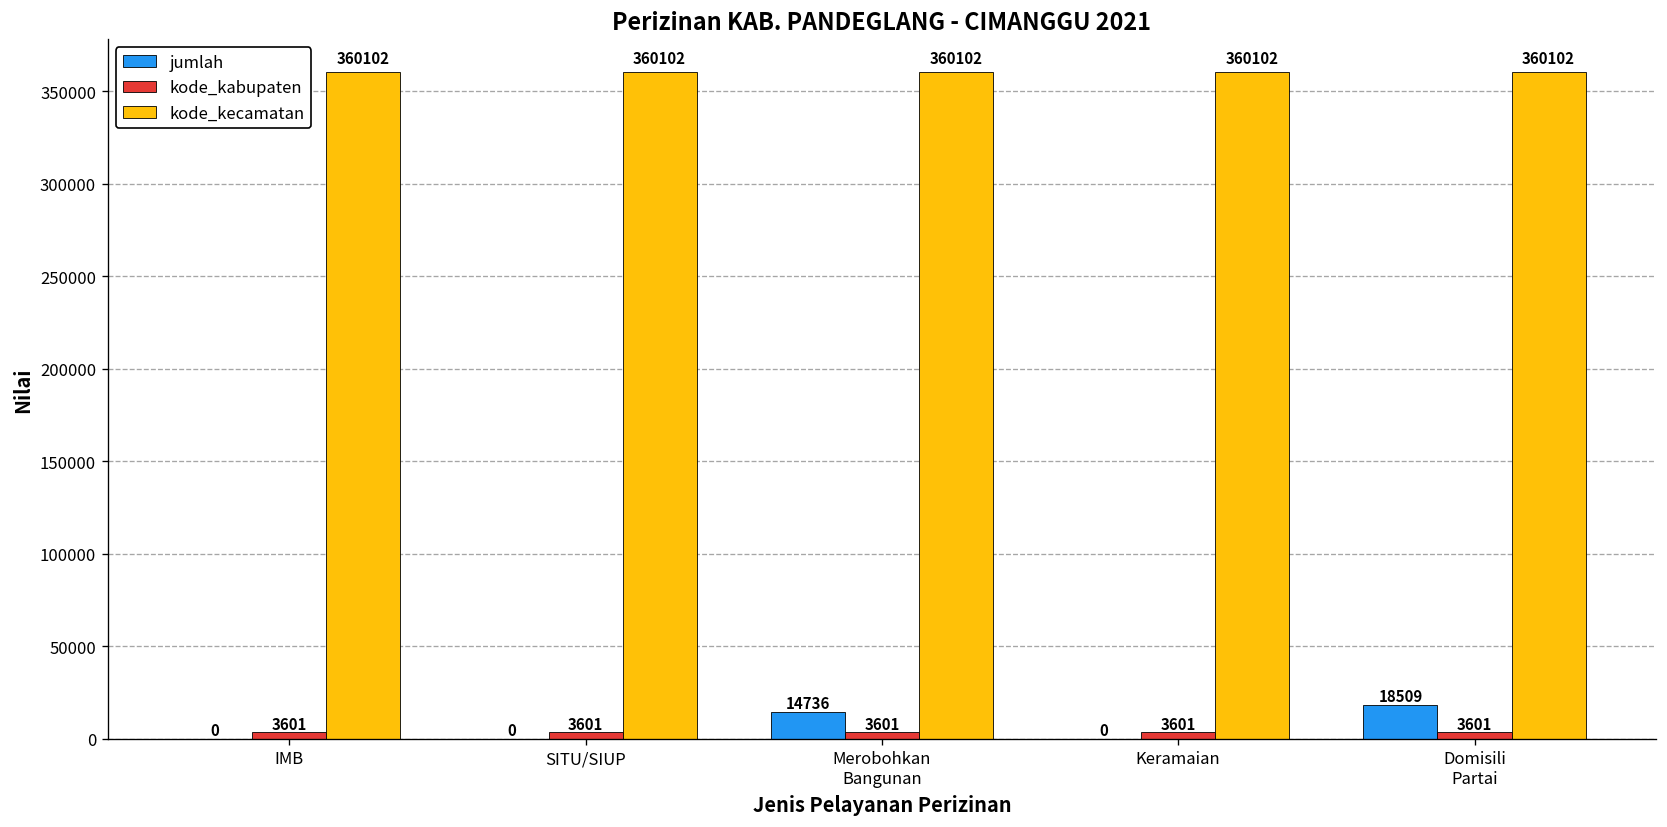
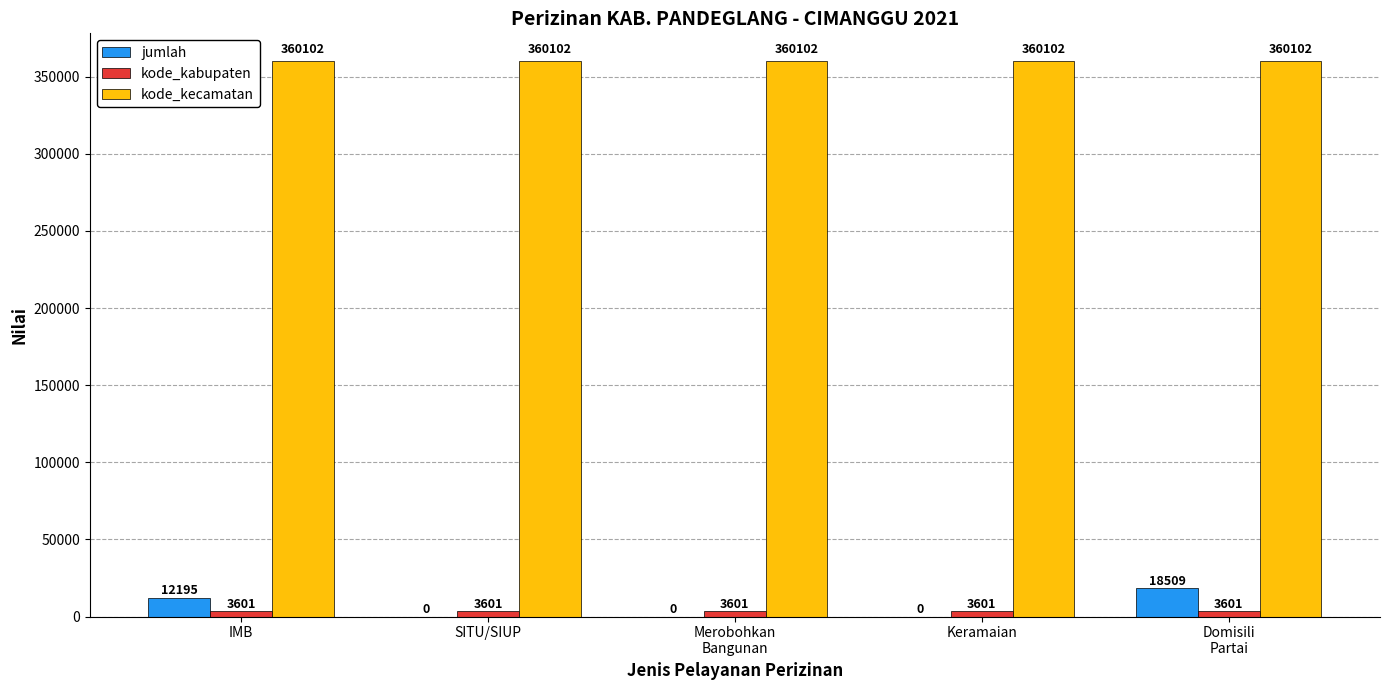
  {
    "jumlah": {
-     "IMB": 0,
+     "IMB": 12195,
      "SITU/SIUP": 0,
-     "Merobohkan Bangunan": 14736,
+     "Merobohkan Bangunan": 0,
      "Keramaian": 0,
      "Domisili Partai": 18509
    },
    "kode_kabupaten": {
      "IMB": 3601,
      "SITU/SIUP": 3601,
      "Merobohkan Bangunan": 3601,
      "Keramaian": 3601,
      "Domisili Partai": 3601
    },
    "kode_kecamatan": {
      "IMB": 360102,
      "SITU/SIUP": 360102,
      "Merobohkan Bangunan": 360102,
      "Keramaian": 360102,
      "Domisili Partai": 360102
    }
  }
